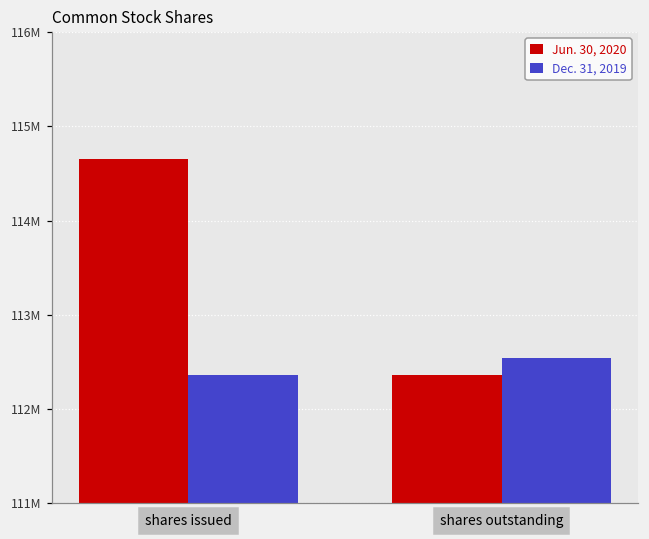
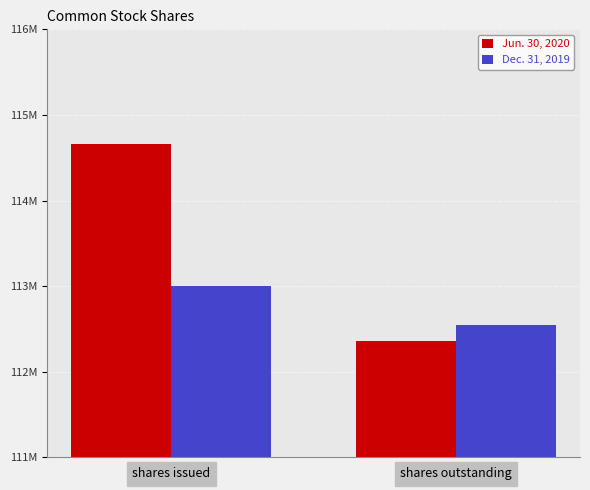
  {
    "Jun. 30, 2020": {
      "shares issued": 114700000,
      "shares outstanding": 112400000
    },
    "Dec. 31, 2019": {
-     "shares issued": 112400000,
+     "shares issued": 113000000,
      "shares outstanding": 112500000
    }
  }
